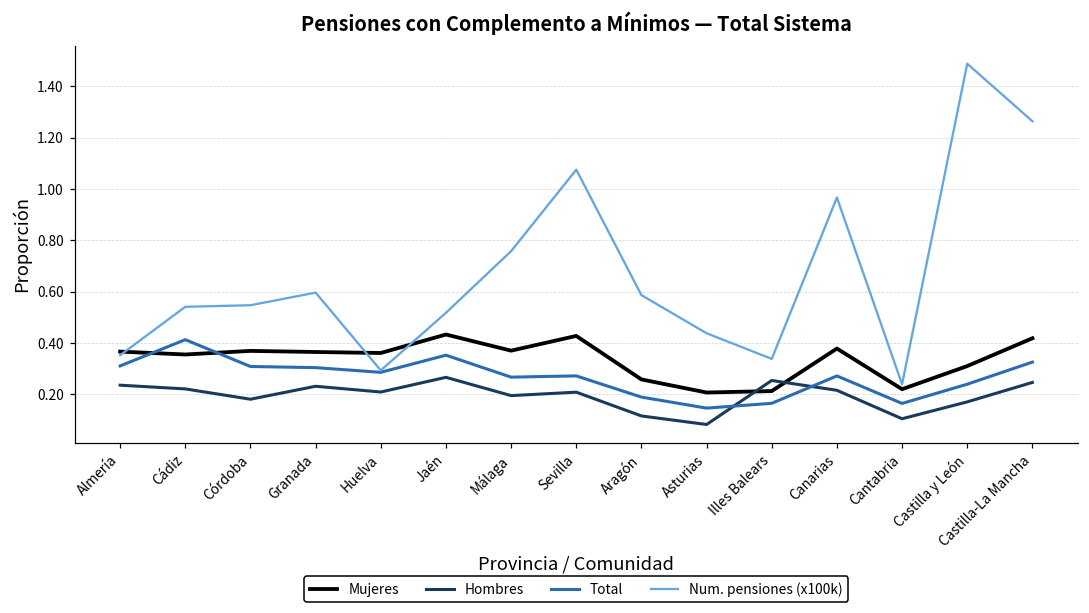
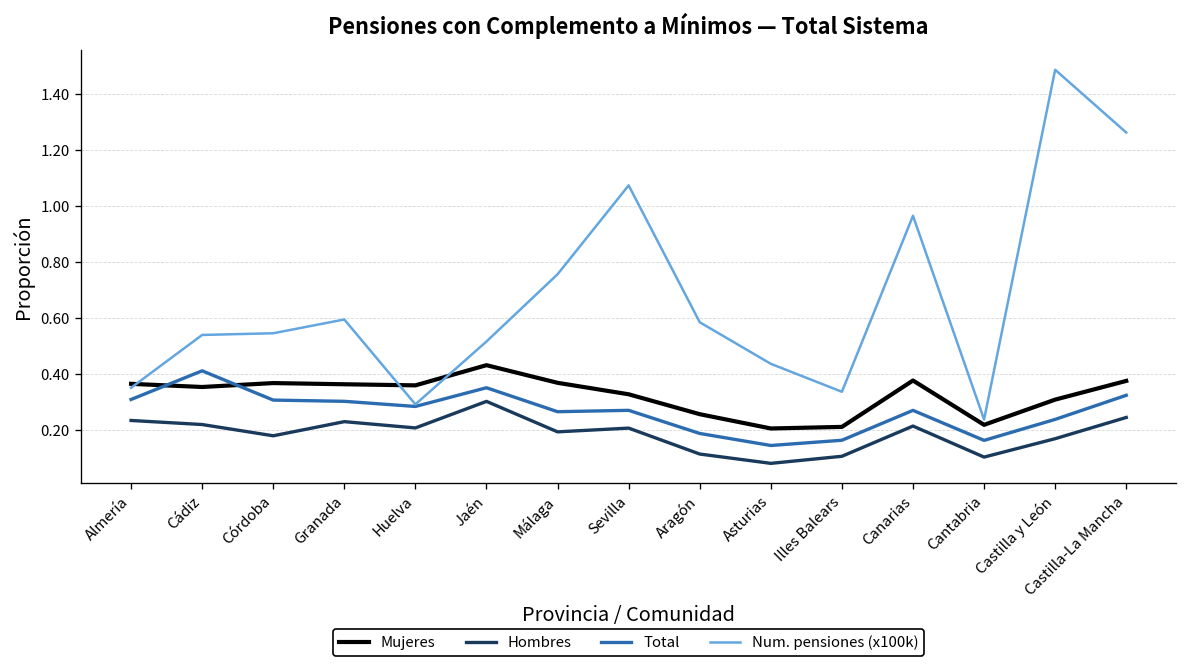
  {
    "Mujeres": {
      "Almería": 0.37,
      "Cádiz": 0.35,
      "Córdoba": 0.37,
      "Granada": 0.36,
      "Huelva": 0.36,
      "Jaén": 0.43,
      "Málaga": 0.37,
-     "Sevilla": 0.43,
+     "Sevilla": 0.33,
      "Aragón": 0.26,
      "Asturias": 0.21,
      "Illes Balears": 0.21,
      "Canarias": 0.38,
      "Cantabria": 0.22,
      "Castilla y León": 0.31,
-     "Castilla-La Mancha": 0.42
+     "Castilla-La Mancha": 0.38
    },
    "Hombres": {
      "Almería": 0.24,
      "Cádiz": 0.22,
      "Córdoba": 0.18,
      "Granada": 0.23,
      "Huelva": 0.21,
-     "Jaén": 0.27,
+     "Jaén": 0.30,
      "Málaga": 0.19,
      "Sevilla": 0.21,
      "Aragón": 0.12,
      "Asturias": 0.08,
-     "Illes Balears": 0.25,
+     "Illes Balears": 0.11,
      "Canarias": 0.22,
      "Cantabria": 0.10,
      "Castilla y León": 0.17,
      "Castilla-La Mancha": 0.25
    },
    "Total": {
      "Almería": 0.31,
      "Cádiz": 0.41,
      "Córdoba": 0.31,
      "Granada": 0.30,
      "Jaén": 0.35,
      "Málaga": 0.27,
      "Sevilla": 0.27,
      "Aragón": 0.19,
      "Asturias": 0.15,
      "Illes Balears": 0.16,
      "Canarias": 0.27,
      "Cantabria": 0.16,
      "Castilla y León": 0.24,
      "Castilla-La Mancha": 0.33
    },
    "Num. pensiones (x100k)": {
      "Almería": 0.35,
      "Cádiz": 0.54,
      "Córdoba": 0.55,
      "Granada": 0.60,
      "Jaén": 0.52,
      "Málaga": 0.76,
      "Sevilla": 1.07,
      "Aragón": 0.59,
      "Asturias": 0.44,
      "Illes Balears": 0.34,
      "Canarias": 0.97,
      "Cantabria": 0.24,
      "Castilla y León": 1.49,
      "Castilla-La Mancha": 1.26
    }
  }
